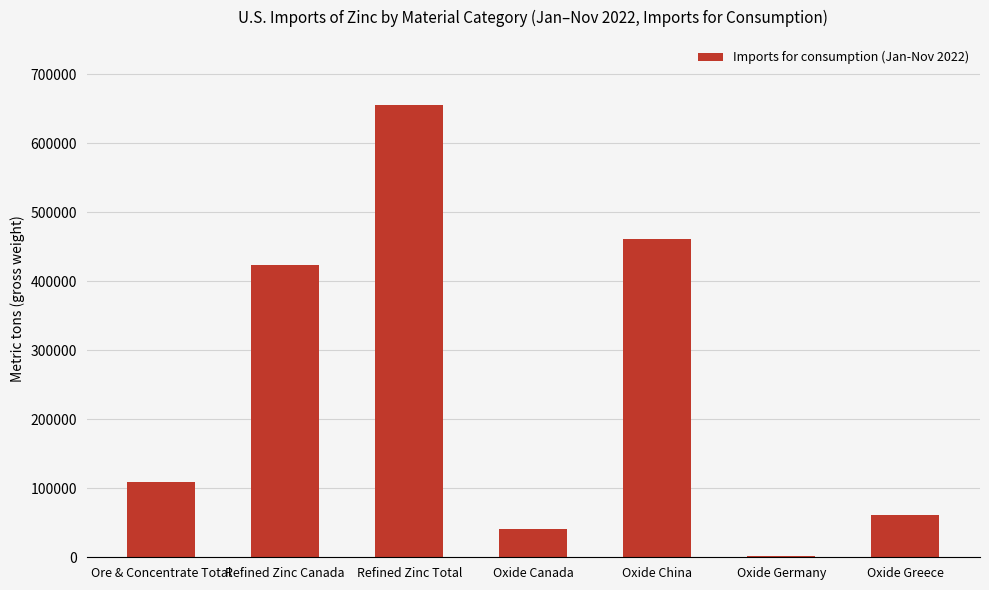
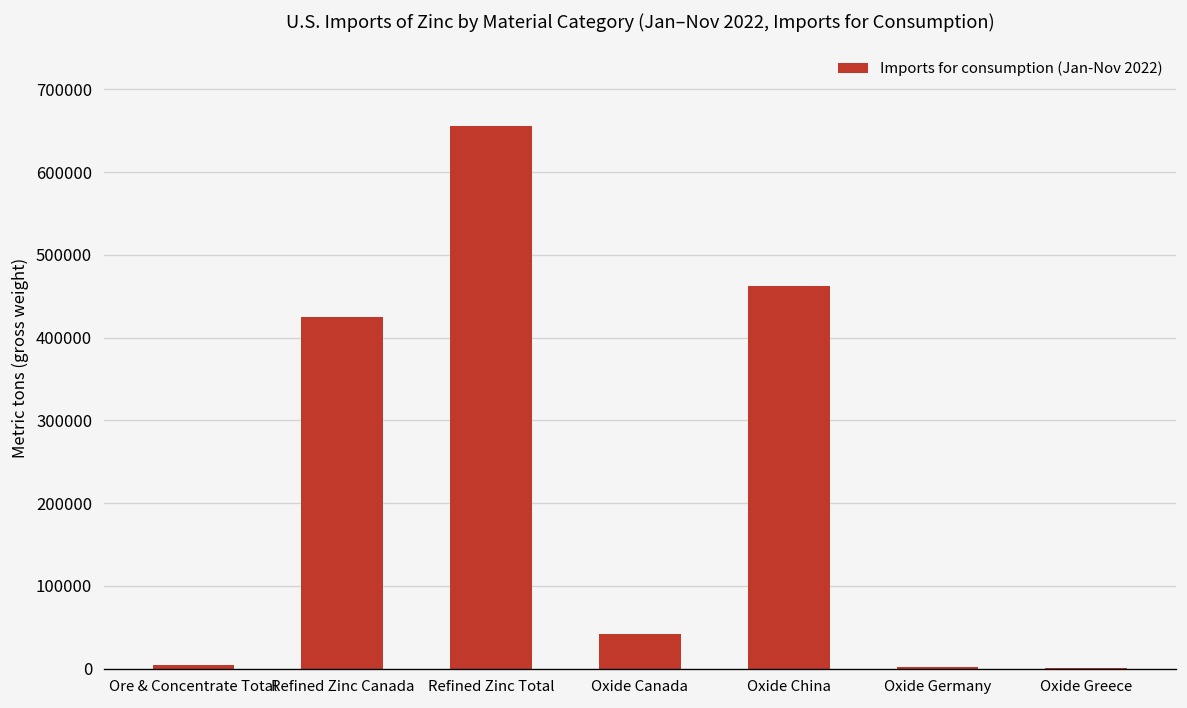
  {
-   "Ore & Concentrate Total": 110000,
+   "Ore & Concentrate Total": 0,
    "Refined Zinc Canada": 420000,
    "Refined Zinc Total": 660000,
    "Oxide Canada": 40000,
    "Oxide China": 460000,
-   "Oxide Greece": 60000
+   "Oxide Greece": 0
  }
